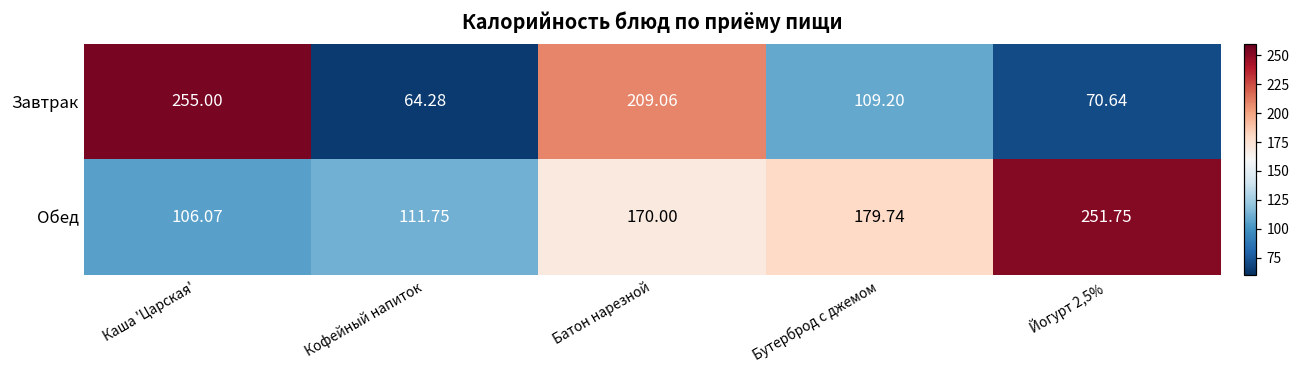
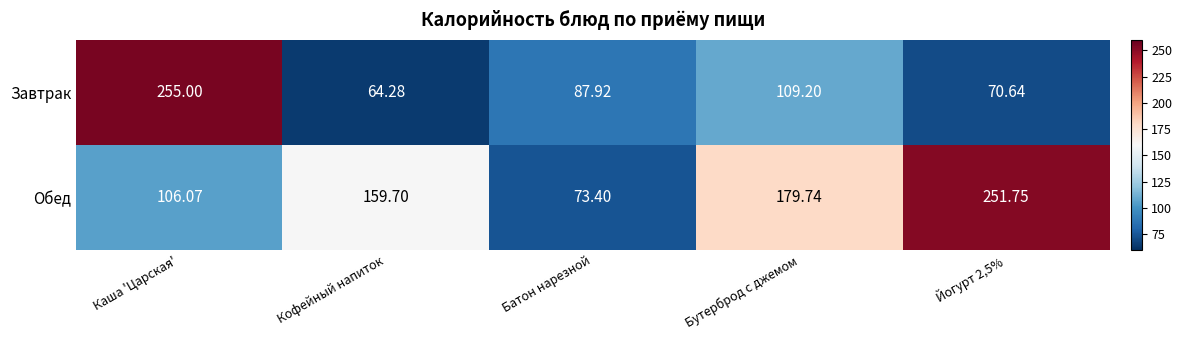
  {
    "Завтрак": {
      "Каша 'Царская'": 255.00,
      "Кофейный напиток": 64.28,
-     "Батон нарезной": 209.06,
+     "Батон нарезной": 87.92,
      "Бутерброд с джемом": 109.20,
      "Йогурт 2,5%": 70.64
    },
    "Обед": {
      "Каша 'Царская'": 106.07,
-     "Кофейный напиток": 111.75,
-     "Батон нарезной": 170.00,
+     "Кофейный напиток": 159.70,
+     "Батон нарезной": 73.40,
      "Бутерброд с джемом": 179.74,
      "Йогурт 2,5%": 251.75
    }
  }
